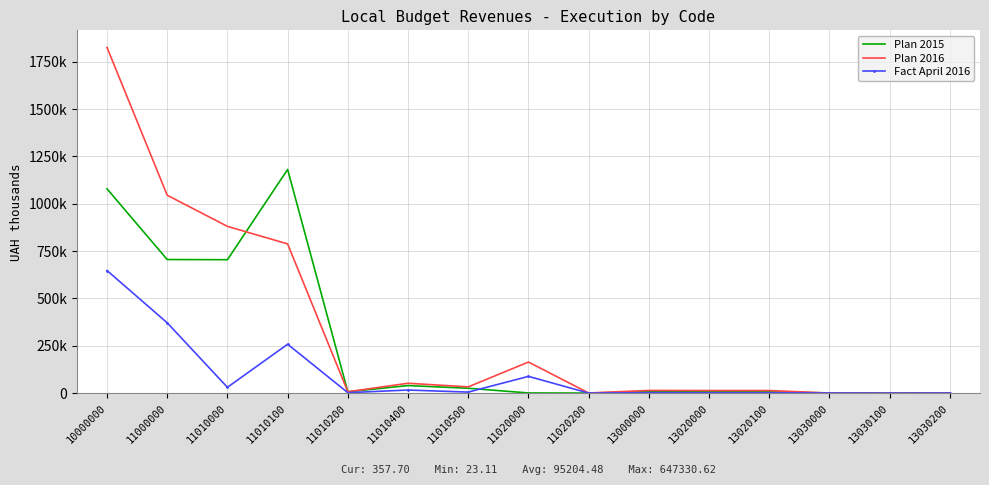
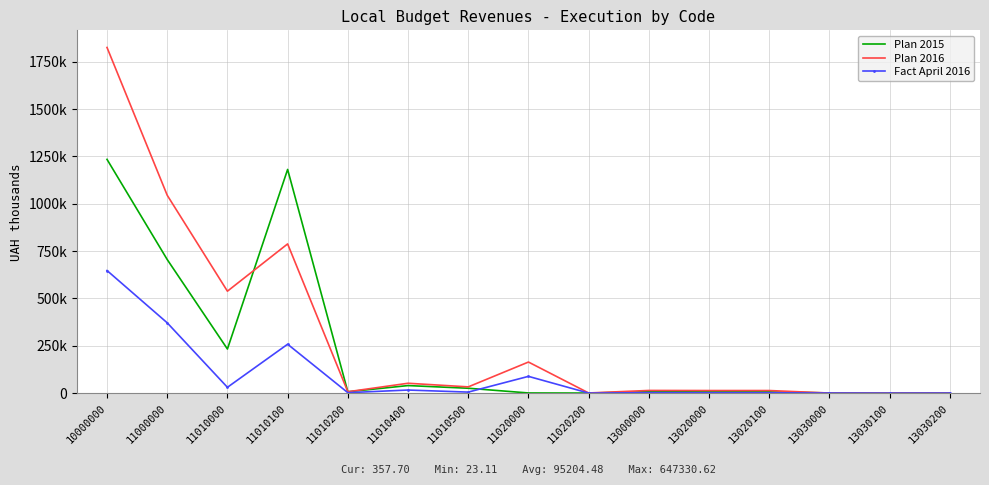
  {
    "Plan 2015": {
-     "10000000": 1080000,
+     "10000000": 1230000,
      "11000000": 710000,
-     "11010000": 700000,
+     "11010000": 230000,
      "11010100": 1180000,
      "11020000": 0
    },
    "Plan 2016": {
      "10000000": 1820000,
      "11000000": 1040000,
-     "11010000": 880000,
+     "11010000": 540000,
      "11010100": 790000,
      "11020000": 160000
    },
    "Fact April 2016": {
      "10000000": 650000,
      "11000000": 370000,
      "11010000": 30000,
      "11010100": 260000,
      "11010400": 20000,
      "11010500": 10000,
      "11020000": 90000
    }
  }
